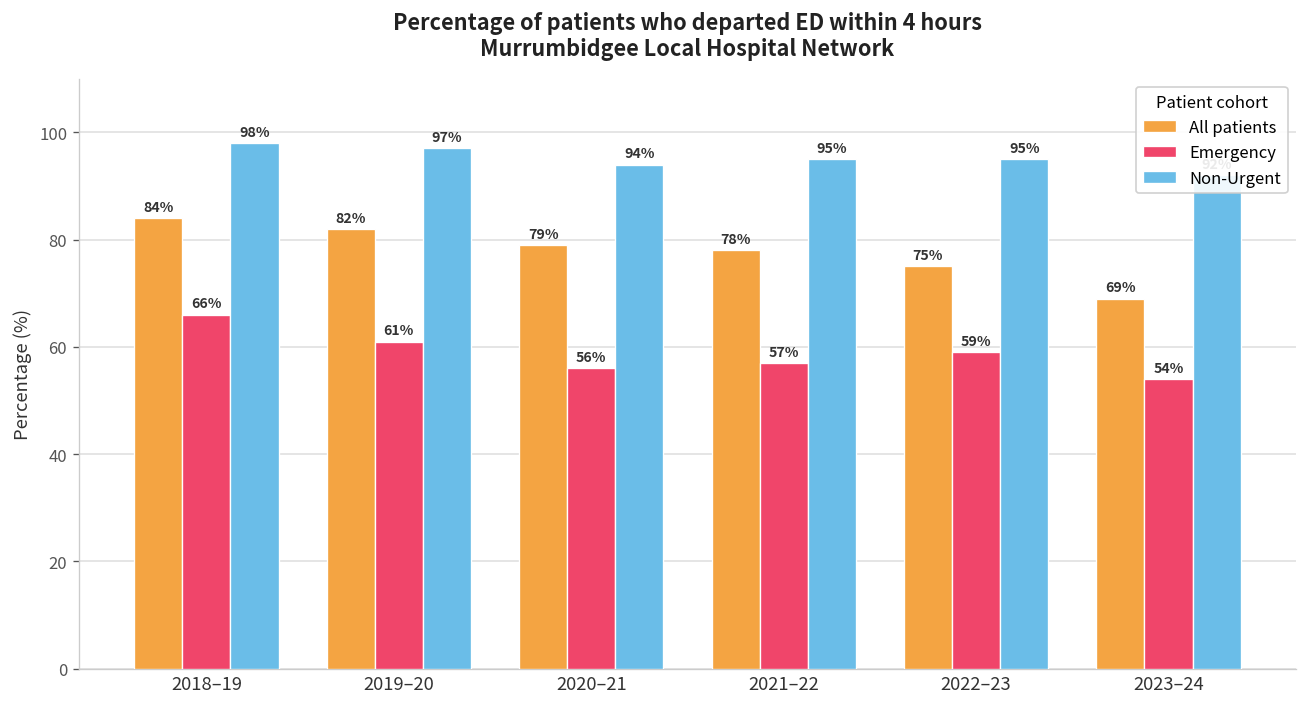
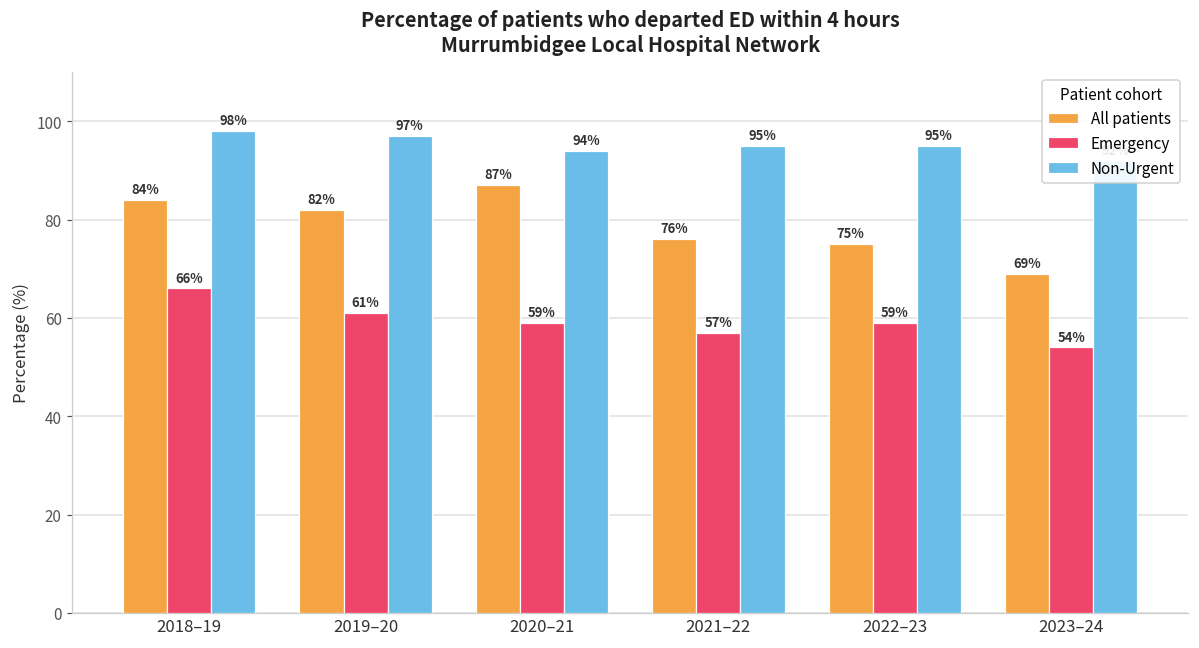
  {
    "All patients": {
      "2018–19": "84%",
      "2019–20": "82%",
-     "2020–21": "79%",
-     "2021–22": "78%",
+     "2020–21": "87%",
+     "2021–22": "76%",
      "2022–23": "75%",
      "2023–24": "69%"
    },
    "Emergency": {
      "2018–19": "66%",
      "2019–20": "61%",
-     "2020–21": "56%",
+     "2020–21": "59%",
      "2021–22": "57%",
      "2022–23": "59%",
      "2023–24": "54%"
    },
    "Non-Urgent": {
      "2018–19": "98%",
      "2019–20": "97%",
      "2020–21": "94%",
      "2021–22": "95%",
      "2022–23": "95%"
    }
  }
